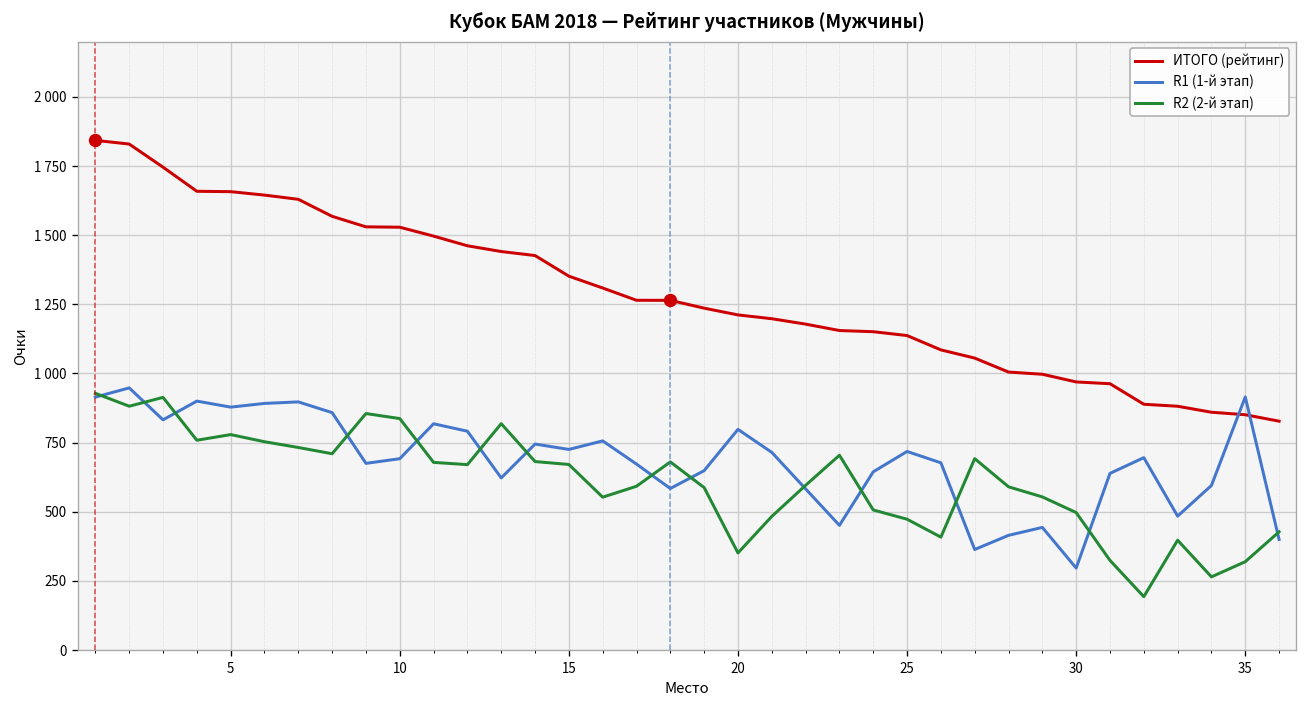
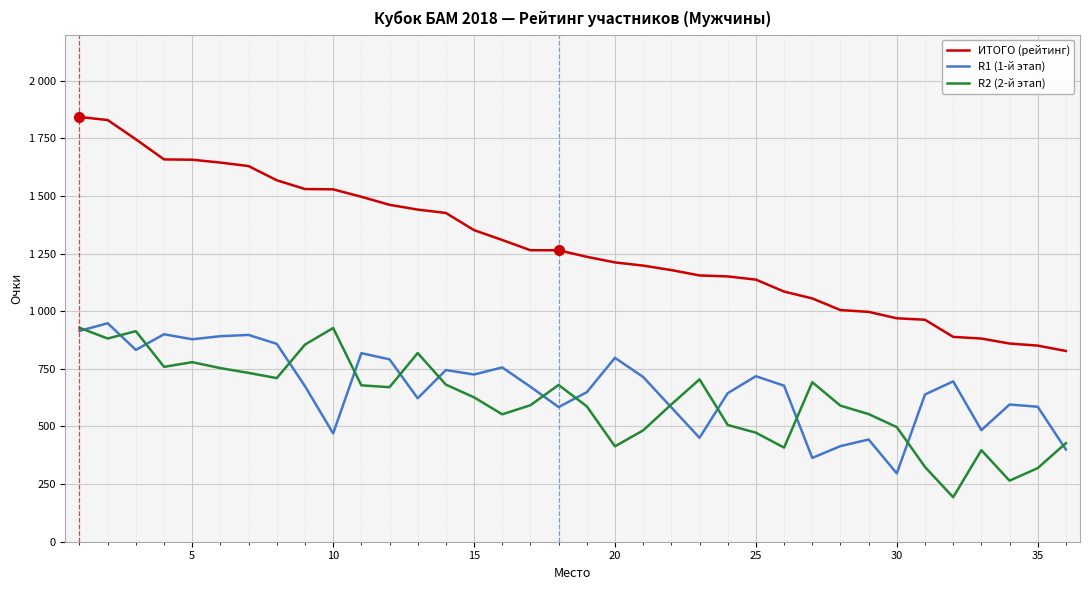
  {
    "R1 (1-й этап)": {
      "5": 880,
-     "10": 690,
+     "10": 470,
      "15": 730,
      "20": 800,
      "25": 720,
      "30": 300,
-     "35": 920
+     "35": 590
    },
    "R2 (2-й этап)": {
      "5": 780,
-     "10": 840,
-     "15": 670,
-     "20": 350,
+     "10": 930,
+     "15": 630,
+     "20": 410,
      "25": 470,
      "30": 500,
      "35": 320
    }
  }
